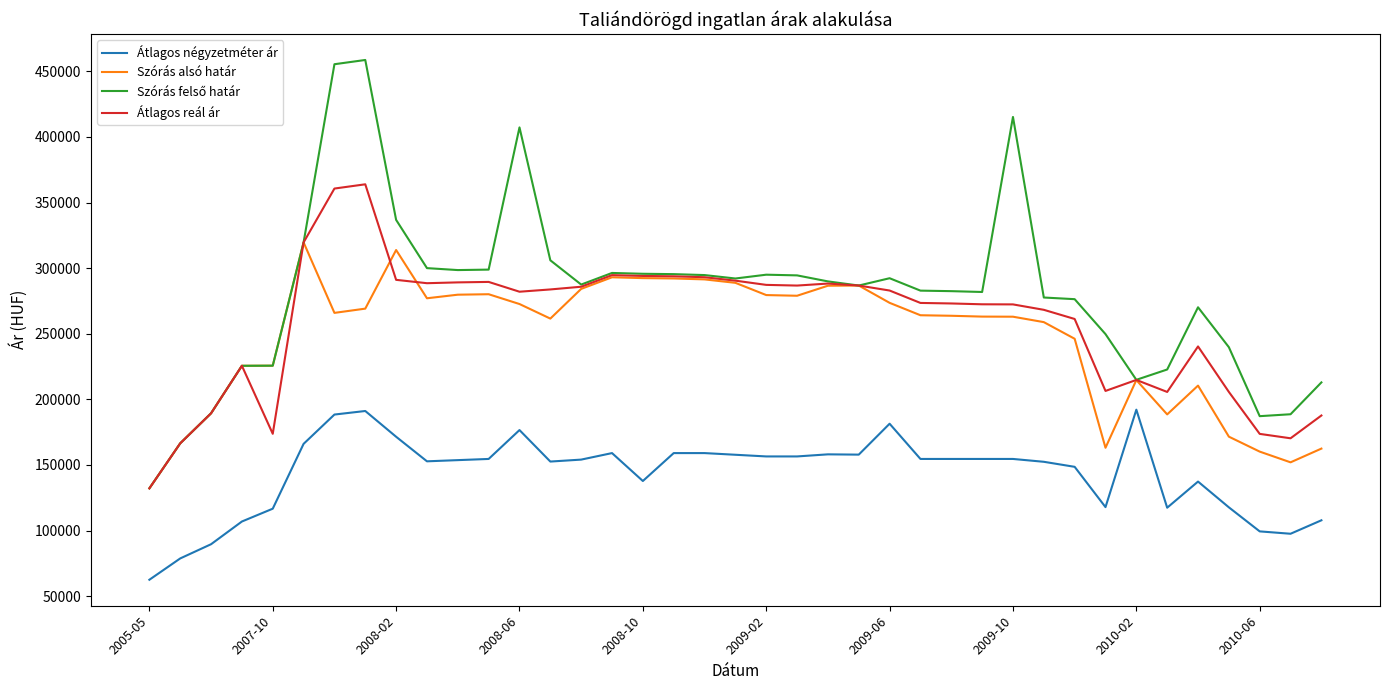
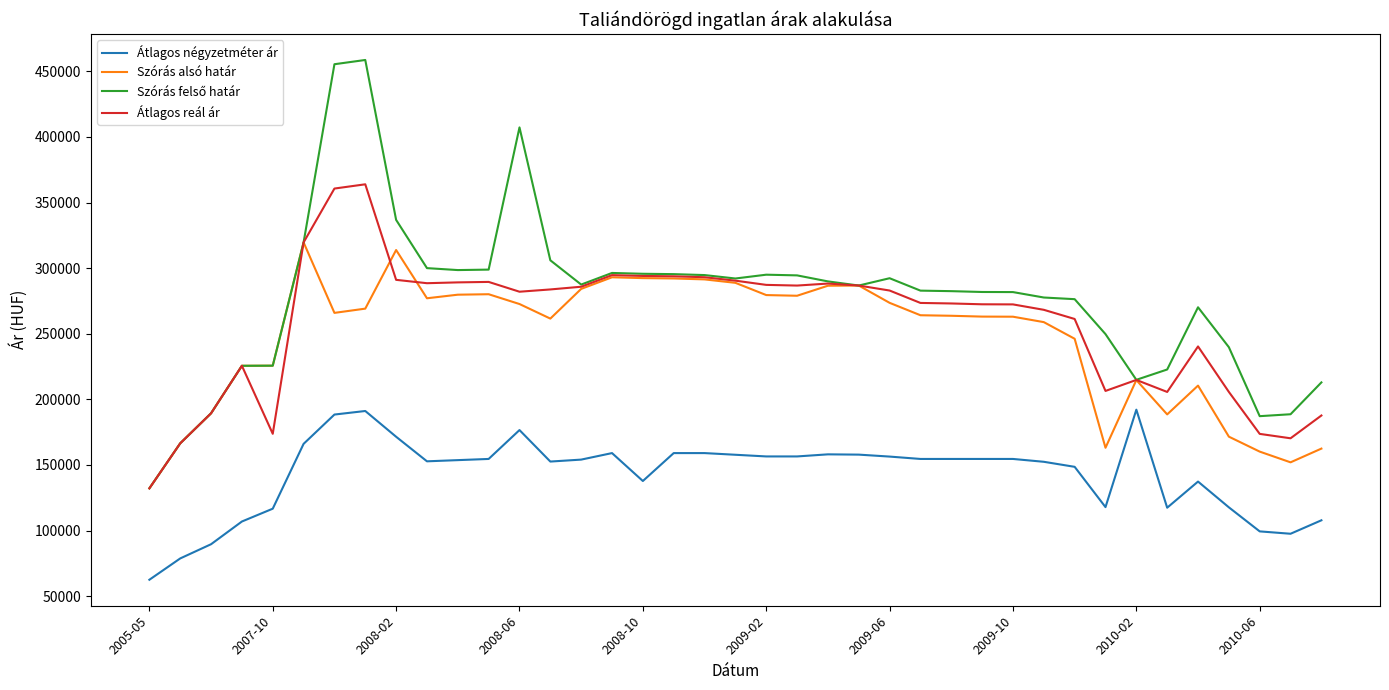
  {
    "Átlagos négyzetméter ár": {
      "2005-05": 63000,
      "2007-10": 117000,
      "2008-02": 172000,
      "2008-06": 177000,
      "2008-10": 138000,
      "2009-02": 156000,
-     "2009-06": 181000,
+     "2009-06": 156000,
      "2009-10": 155000,
      "2010-02": 192000,
      "2010-06": 99000
    },
    "Szórás alsó határ": {
      "2008-02": 314000,
      "2008-06": 273000,
      "2009-02": 280000,
      "2009-06": 274000,
      "2009-10": 263000,
      "2010-06": 160000
    },
    "Szórás felső határ": {
      "2008-02": 337000,
      "2008-06": 407000,
      "2009-02": 295000,
      "2009-06": 292000,
-     "2009-10": 415000,
+     "2009-10": 282000,
      "2010-06": 187000
    },
    "Átlagos reál ár": {
      "2007-10": 174000,
      "2008-02": 291000,
      "2008-06": 282000,
      "2009-02": 287000,
      "2009-06": 283000,
      "2009-10": 272000,
      "2010-06": 174000
    }
  }
